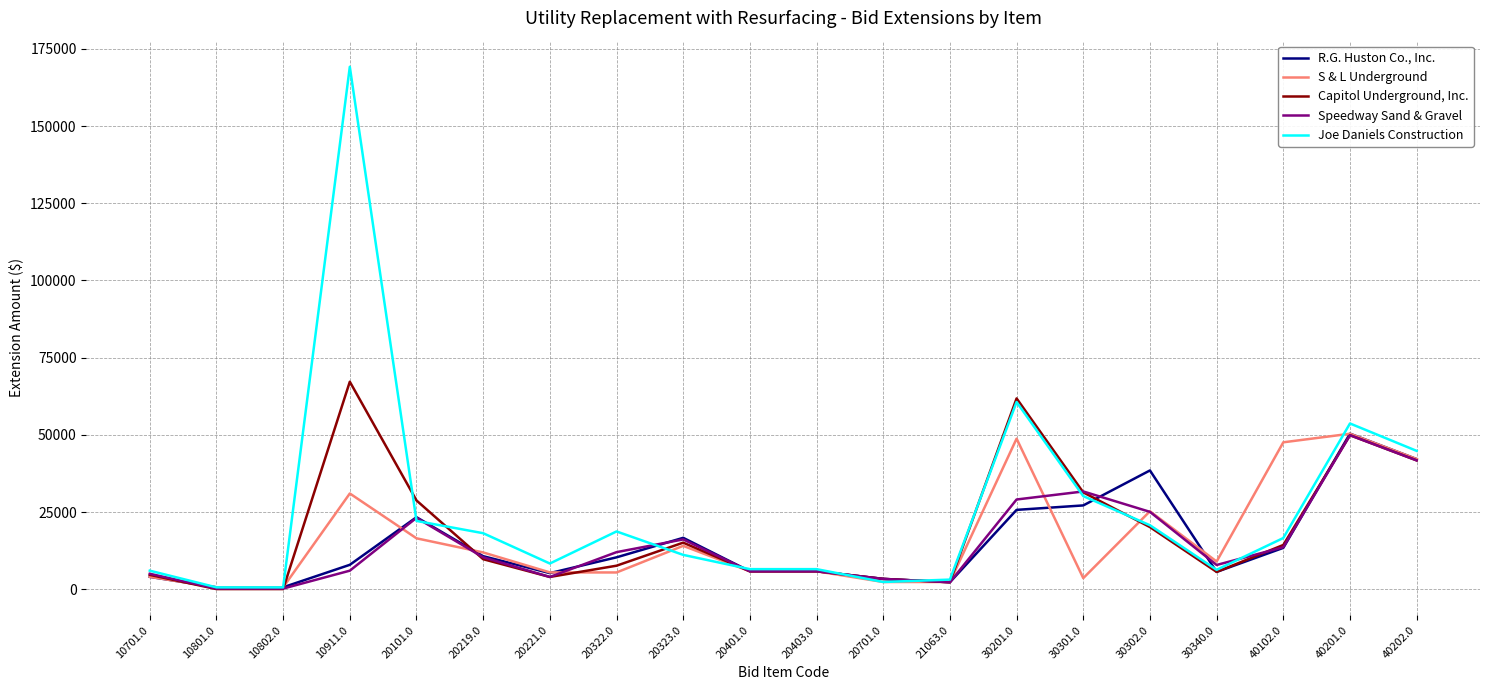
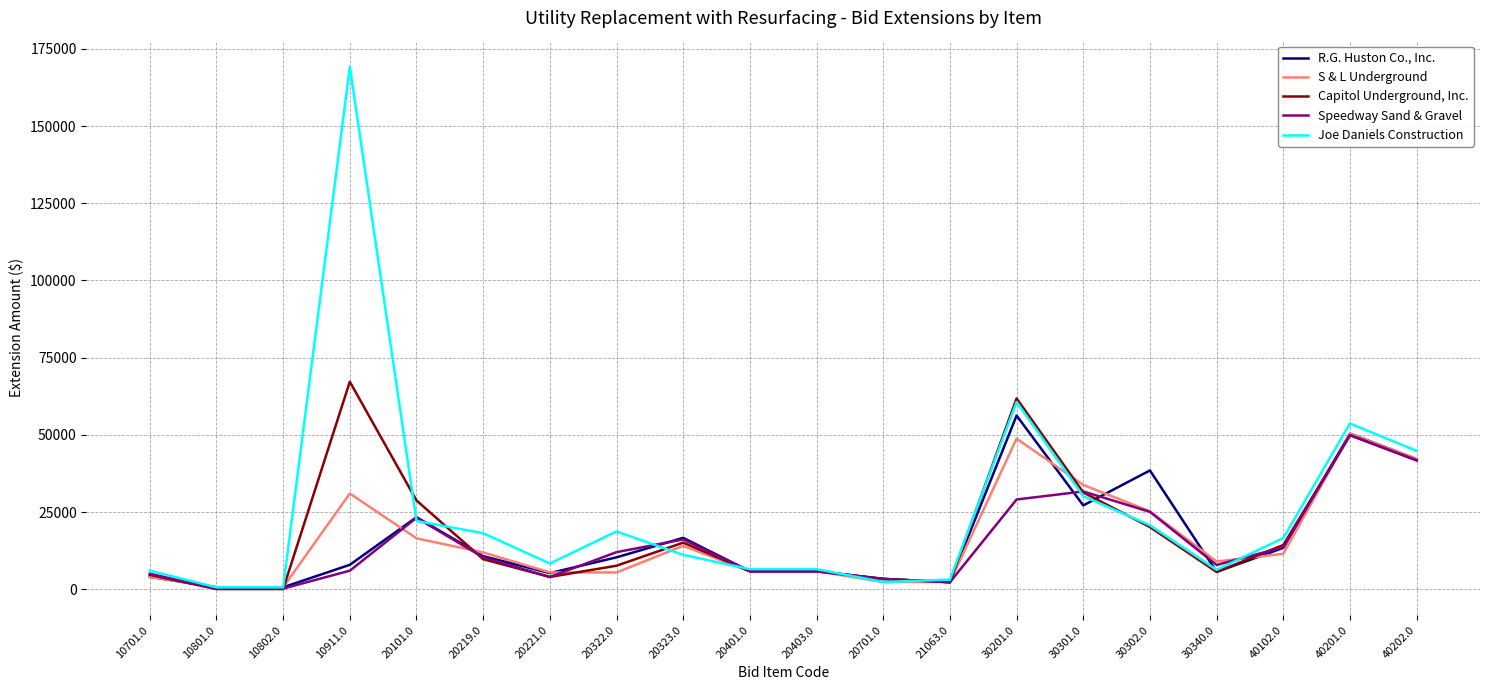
  {
    "R.G. Huston Co., Inc.": {
      "10911.0": 8000,
      "20322.0": 10000,
-     "30201.0": 26000,
+     "30201.0": 56000,
      "30301.0": 27000,
      "30302.0": 38000
    },
    "S & L Underground": {
      "10911.0": 31000,
      "20101.0": 16000,
      "20219.0": 12000,
      "20322.0": 5000,
      "20323.0": 14000,
      "30201.0": 49000,
-     "30301.0": 4000,
+     "30301.0": 34000,
      "30340.0": 9000,
-     "40102.0": 48000
+     "40102.0": 11000
    },
    "Capitol Underground, Inc.": {
      "10911.0": 67000,
      "20101.0": 29000,
      "20322.0": 8000,
      "20323.0": 15000,
      "30201.0": 62000
    },
    "Speedway Sand & Gravel": {
      "10911.0": 6000,
      "20322.0": 12000,
      "30201.0": 29000,
      "30340.0": 8000
    },
    "Joe Daniels Construction": {
      "10701.0": 6000,
      "10911.0": 169000,
      "20101.0": 22000,
      "20219.0": 18000,
      "20221.0": 8000,
      "20322.0": 19000,
      "20323.0": 11000,
      "30201.0": 61000,
      "30301.0": 30000,
      "40102.0": 17000,
      "40201.0": 54000,
      "40202.0": 45000
    }
  }
